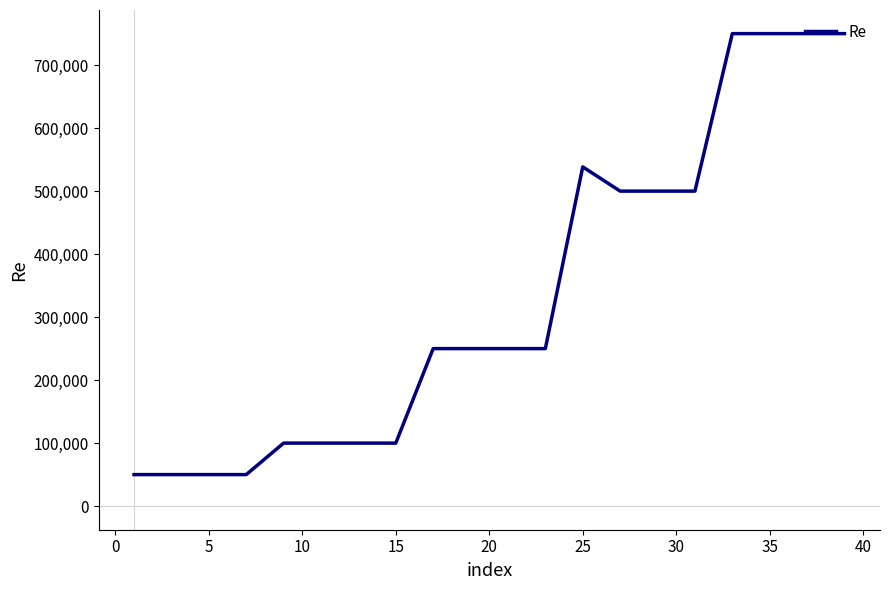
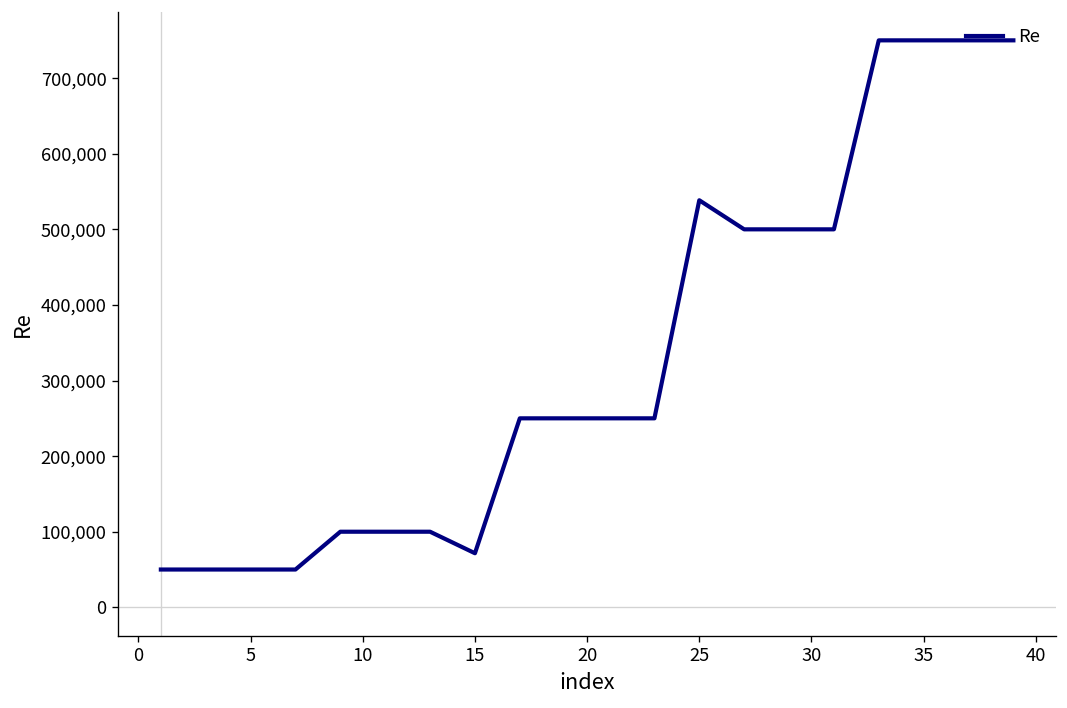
  {
    "5": "50,000",
-   "15": "100,000",
+   "15": "70,000",
    "25": "540,000",
    "35": "750,000"
  }
